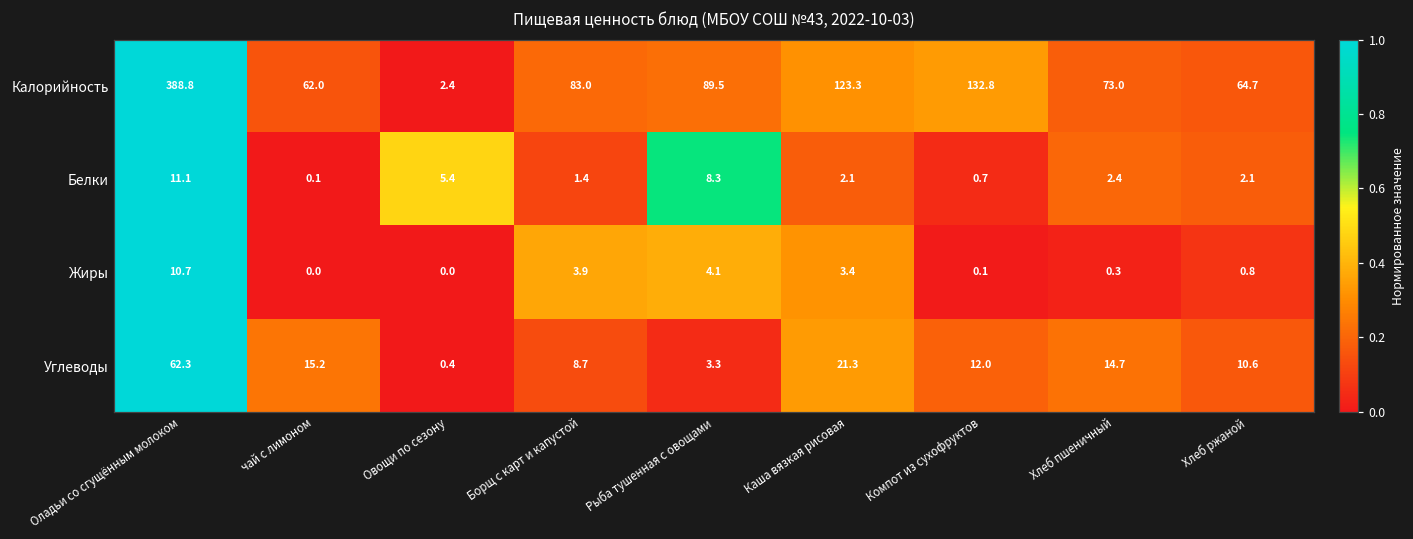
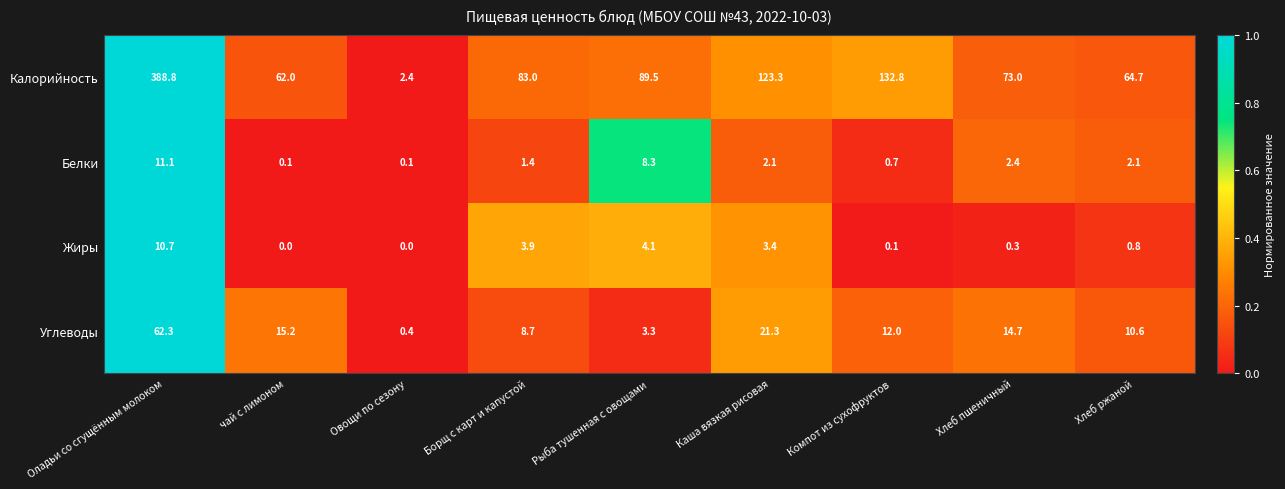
  {
    "Калорийность": {
      "Оладьи со сгущённым молоком": 388.8,
      "чай с лимоном": 62.0,
      "Овощи по сезону": 2.4,
      "Борщ с карт и капустой": 83.0,
      "Рыба тушенная с овощами": 89.5,
      "Каша вязкая рисовая": 123.3,
      "Компот из сухофруктов": 132.8,
      "Хлеб пшеничный": 73.0,
      "Хлеб ржаной": 64.7
    },
    "Белки": {
      "Оладьи со сгущённым молоком": 11.1,
      "чай с лимоном": 0.1,
-     "Овощи по сезону": 5.4,
+     "Овощи по сезону": 0.1,
      "Борщ с карт и капустой": 1.4,
      "Рыба тушенная с овощами": 8.3,
      "Каша вязкая рисовая": 2.1,
      "Компот из сухофруктов": 0.7,
      "Хлеб пшеничный": 2.4,
      "Хлеб ржаной": 2.1
    },
    "Жиры": {
      "Оладьи со сгущённым молоком": 10.7,
      "чай с лимоном": 0.0,
      "Овощи по сезону": 0.0,
      "Борщ с карт и капустой": 3.9,
      "Рыба тушенная с овощами": 4.1,
      "Каша вязкая рисовая": 3.4,
      "Компот из сухофруктов": 0.1,
      "Хлеб пшеничный": 0.3,
      "Хлеб ржаной": 0.8
    },
    "Углеводы": {
      "Оладьи со сгущённым молоком": 62.3,
      "чай с лимоном": 15.2,
      "Овощи по сезону": 0.4,
      "Борщ с карт и капустой": 8.7,
      "Рыба тушенная с овощами": 3.3,
      "Каша вязкая рисовая": 21.3,
      "Компот из сухофруктов": 12.0,
      "Хлеб пшеничный": 14.7,
      "Хлеб ржаной": 10.6
    }
  }
